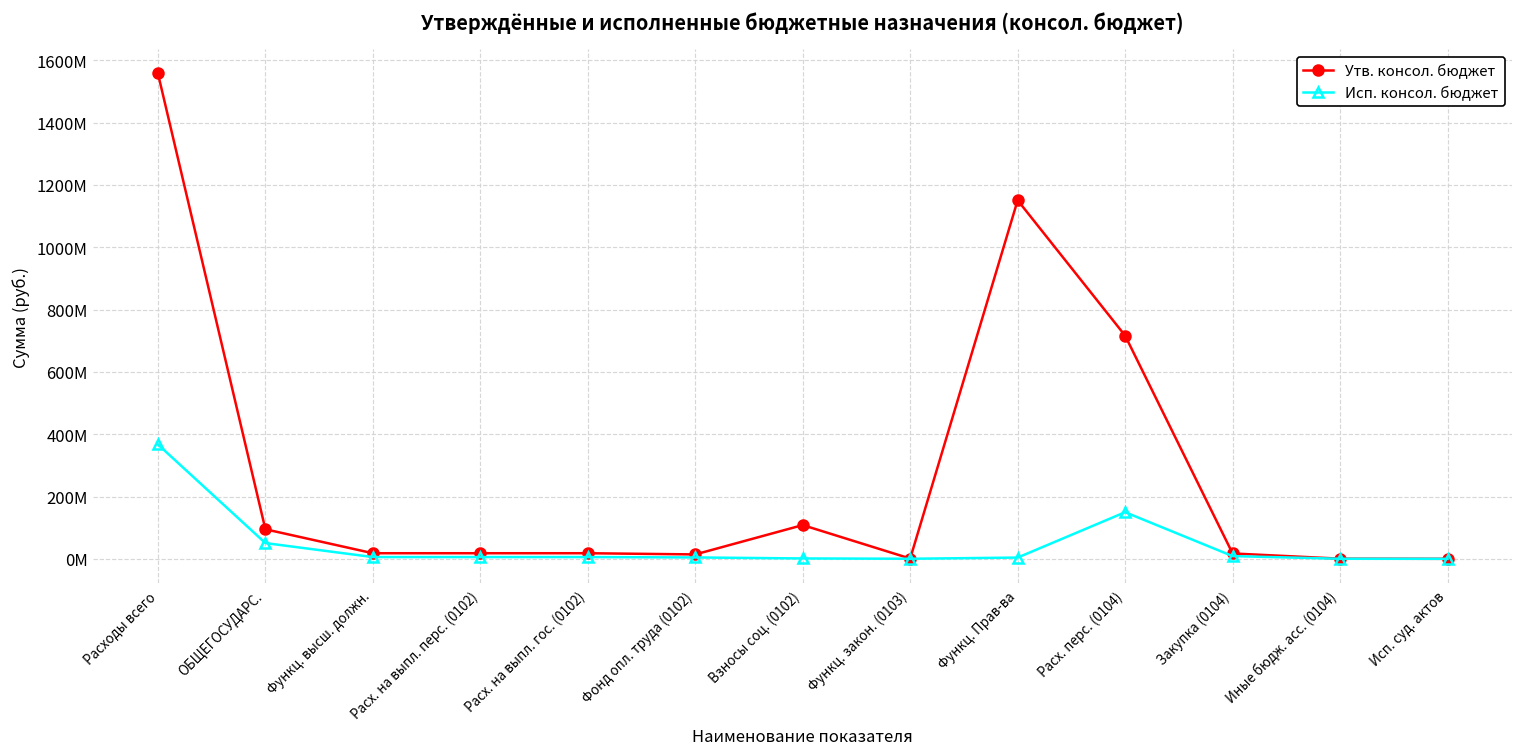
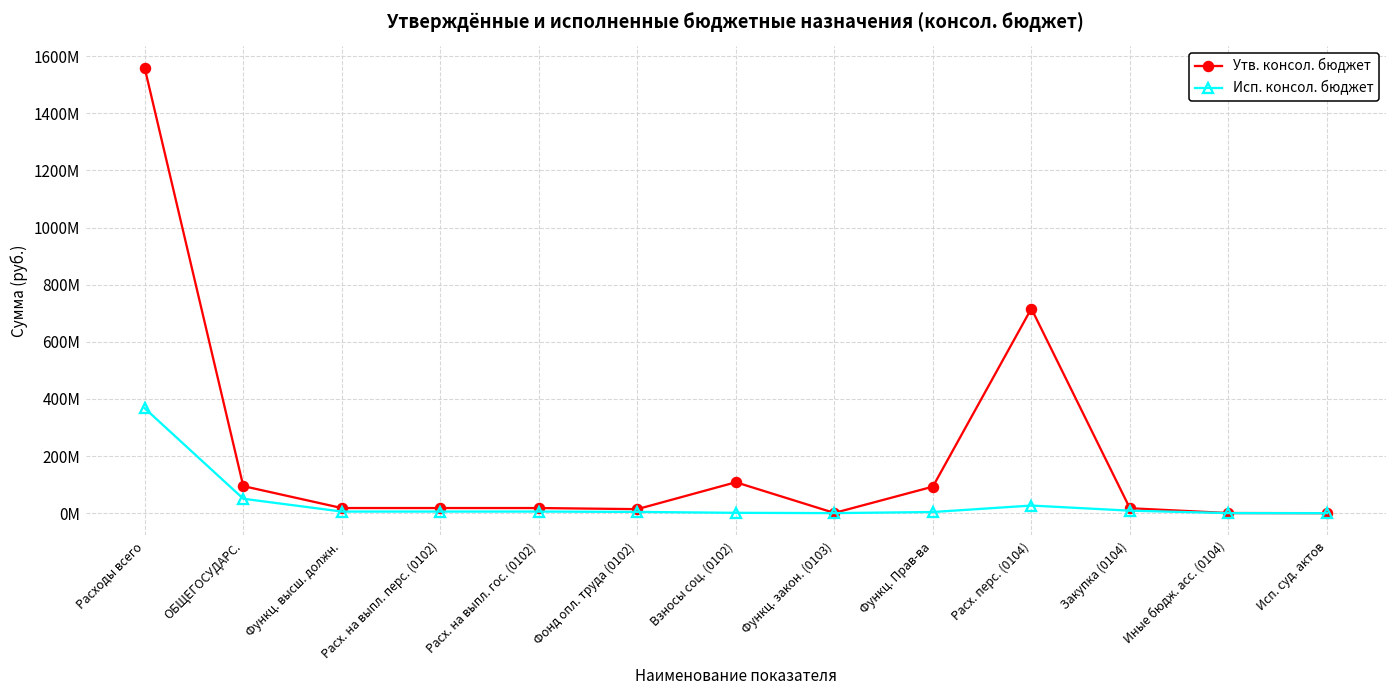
  {
    "Утв. консол. бюджет": {
      "Расходы всего": 1560000000,
      "ОБЩЕГОСУДАРС.": 90000000,
      "Функц. высш. должн.": 20000000,
      "Расх. на выпл. перс. (0102)": 20000000,
      "Расх. на выпл. гос. (0102)": 20000000,
      "Взносы соц. (0102)": 110000000,
-     "Функц. Прав-ва": 1150000000,
+     "Функц. Прав-ва": 90000000,
      "Расх. перс. (0104)": 720000000
    },
    "Исп. консол. бюджет": {
      "Расходы всего": 370000000,
      "ОБЩЕГОСУДАРС.": 50000000,
      "Функц. высш. должн.": 10000000,
      "Расх. на выпл. перс. (0102)": 10000000,
      "Расх. на выпл. гос. (0102)": 10000000,
      "Взносы соц. (0102)": 0,
      "Функц. Прав-ва": 0,
-     "Расх. перс. (0104)": 150000000
+     "Расх. перс. (0104)": 30000000
    }
  }
